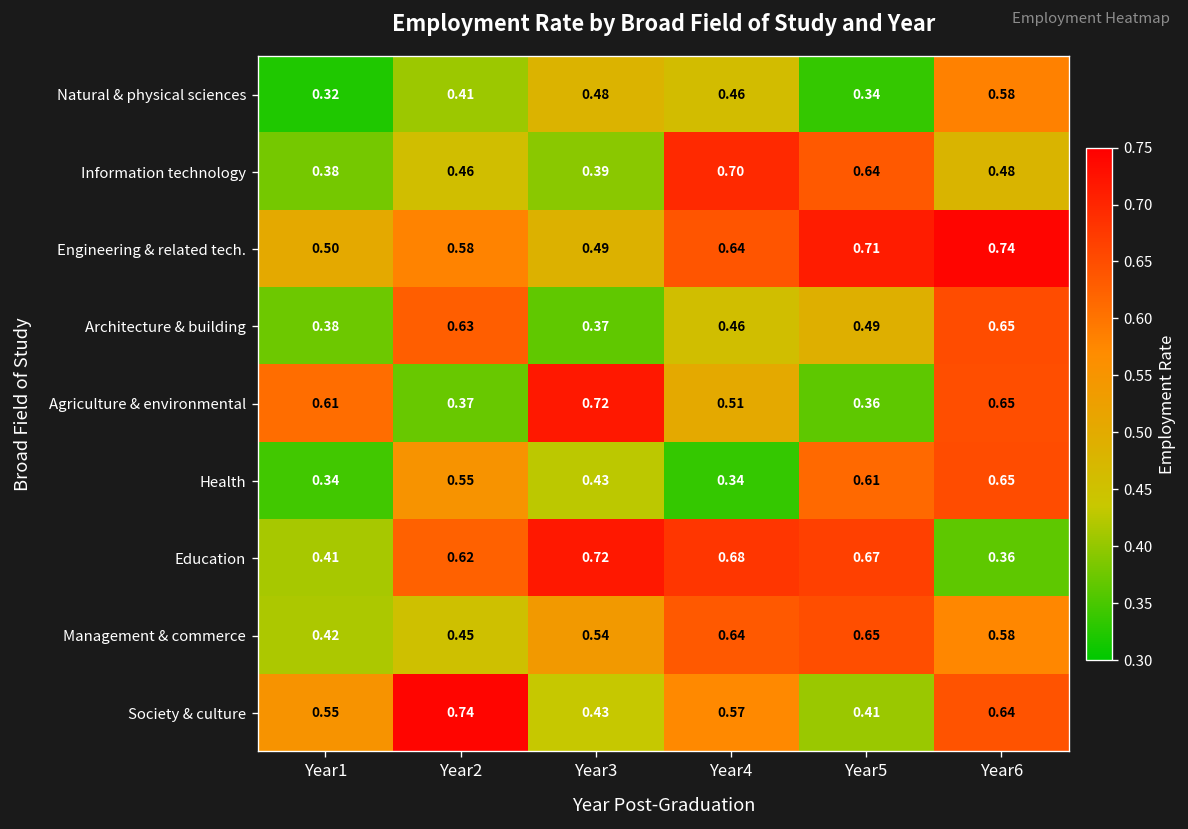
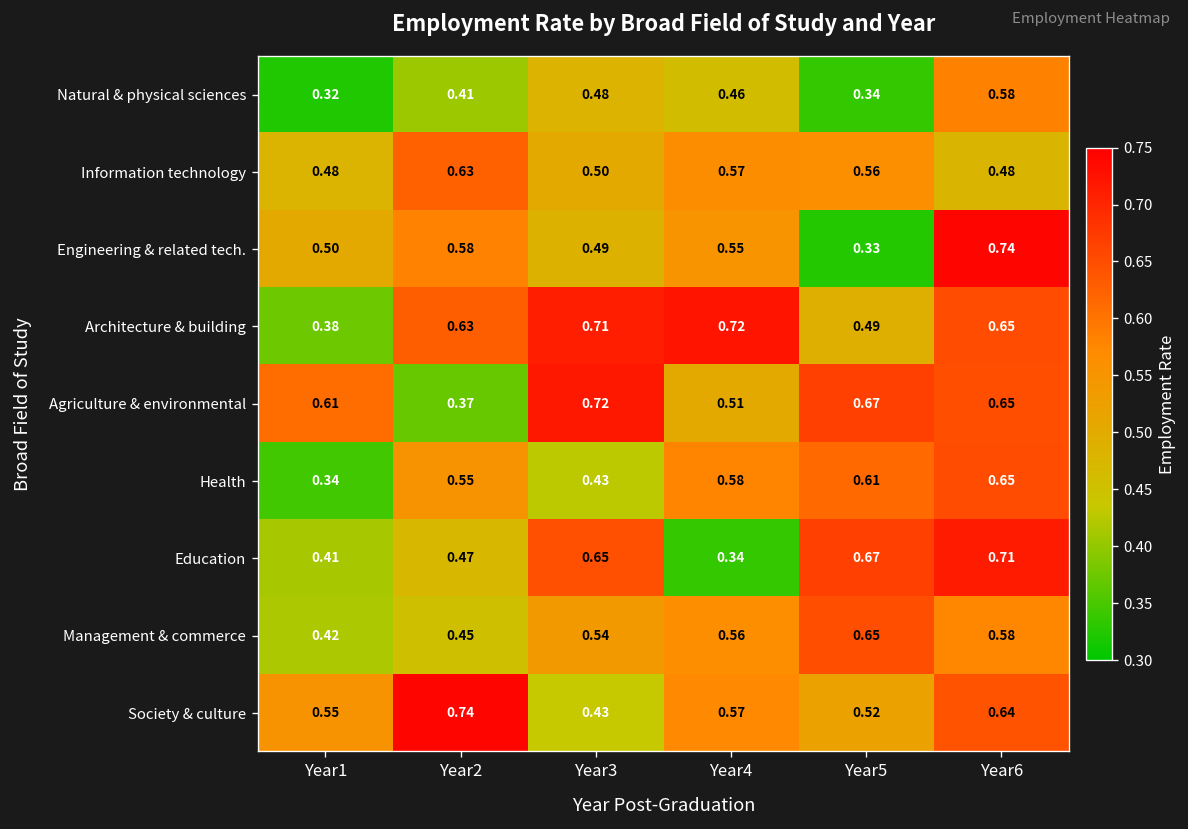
  {
    "Natural & physical sciences": {
      "Year1": 0.32,
      "Year2": 0.41,
      "Year3": 0.48,
      "Year4": 0.46,
      "Year5": 0.34,
      "Year6": 0.58
    },
    "Information technology": {
-     "Year1": 0.38,
-     "Year2": 0.46,
-     "Year3": 0.39,
-     "Year4": 0.70,
-     "Year5": 0.64,
+     "Year1": 0.48,
+     "Year2": 0.63,
+     "Year3": 0.50,
+     "Year4": 0.57,
+     "Year5": 0.56,
      "Year6": 0.48
    },
    "Engineering & related tech.": {
      "Year1": 0.50,
      "Year2": 0.58,
      "Year3": 0.49,
-     "Year4": 0.64,
-     "Year5": 0.71,
+     "Year4": 0.55,
+     "Year5": 0.33,
      "Year6": 0.74
    },
    "Architecture & building": {
      "Year1": 0.38,
      "Year2": 0.63,
-     "Year3": 0.37,
-     "Year4": 0.46,
+     "Year3": 0.71,
+     "Year4": 0.72,
      "Year5": 0.49,
      "Year6": 0.65
    },
    "Agriculture & environmental": {
      "Year1": 0.61,
      "Year2": 0.37,
      "Year3": 0.72,
      "Year4": 0.51,
-     "Year5": 0.36,
+     "Year5": 0.67,
      "Year6": 0.65
    },
    "Health": {
      "Year1": 0.34,
      "Year2": 0.55,
      "Year3": 0.43,
-     "Year4": 0.34,
+     "Year4": 0.58,
      "Year5": 0.61,
      "Year6": 0.65
    },
    "Education": {
      "Year1": 0.41,
-     "Year2": 0.62,
-     "Year3": 0.72,
-     "Year4": 0.68,
+     "Year2": 0.47,
+     "Year3": 0.65,
+     "Year4": 0.34,
      "Year5": 0.67,
-     "Year6": 0.36
+     "Year6": 0.71
    },
    "Management & commerce": {
      "Year1": 0.42,
      "Year2": 0.45,
      "Year3": 0.54,
-     "Year4": 0.64,
+     "Year4": 0.56,
      "Year5": 0.65,
      "Year6": 0.58
    },
    "Society & culture": {
      "Year1": 0.55,
      "Year2": 0.74,
      "Year3": 0.43,
      "Year4": 0.57,
-     "Year5": 0.41,
+     "Year5": 0.52,
      "Year6": 0.64
    }
  }
